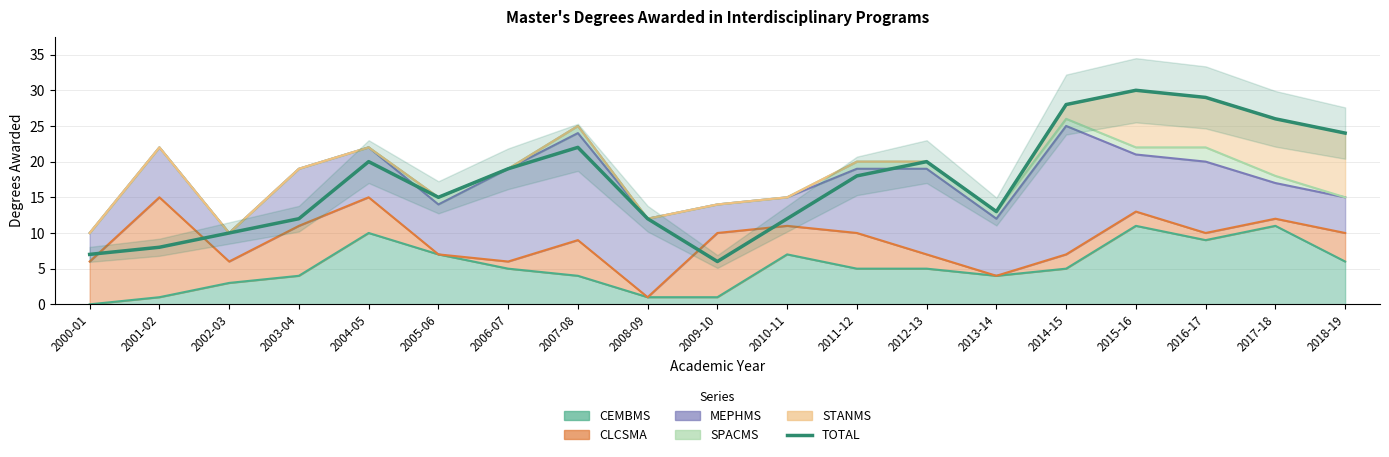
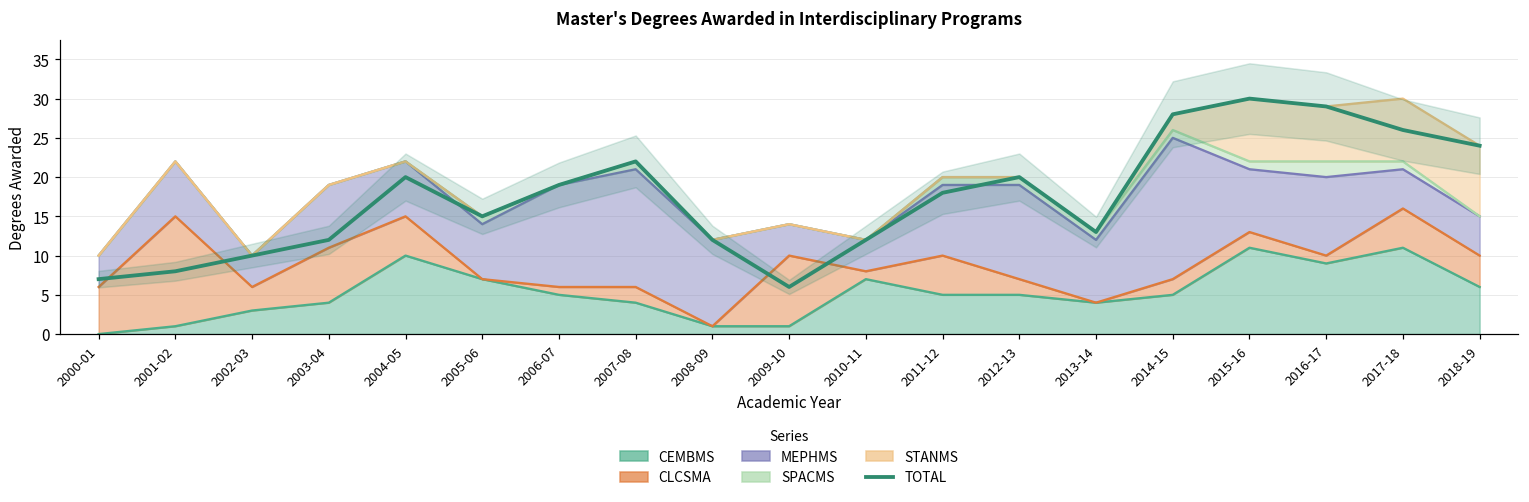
  {
    "CLCSMA": {
      "2000-01": 6,
      "2001-02": 15,
      "2002-03": 6,
      "2003-04": 11,
      "2004-05": 15,
      "2006-07": 6,
-     "2007-08": 5,
+     "2007-08": 2,
      "2009-10": 10,
-     "2010-11": 4,
+     "2010-11": 1,
      "2011-12": 10,
      "2012-13": 7,
      "2014-15": 7,
      "2015-16": 13,
      "2016-17": 10,
-     "2017-18": 1,
+     "2017-18": 5,
      "2018-19": 10
    }
  }
